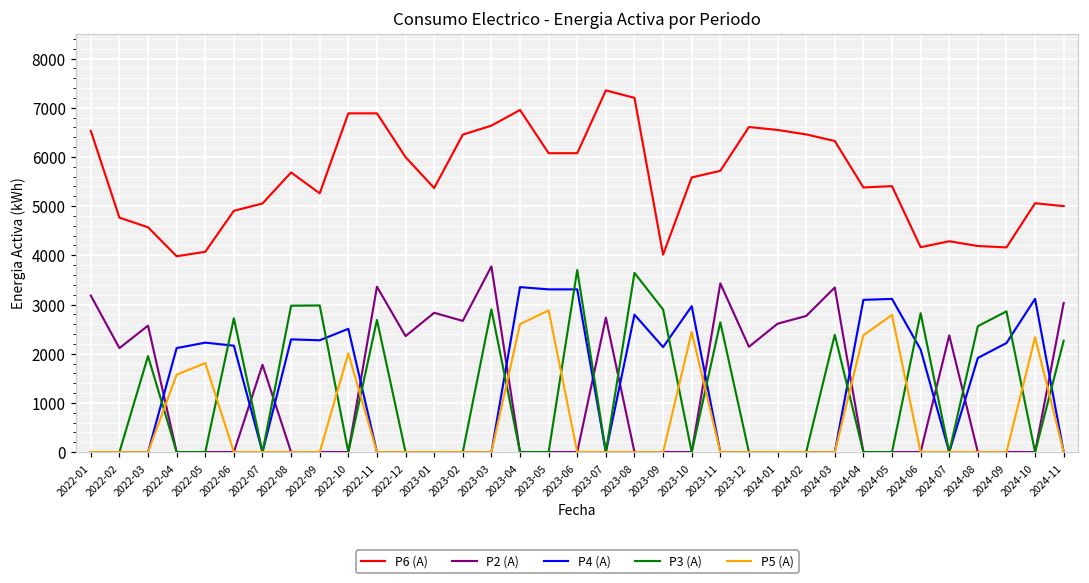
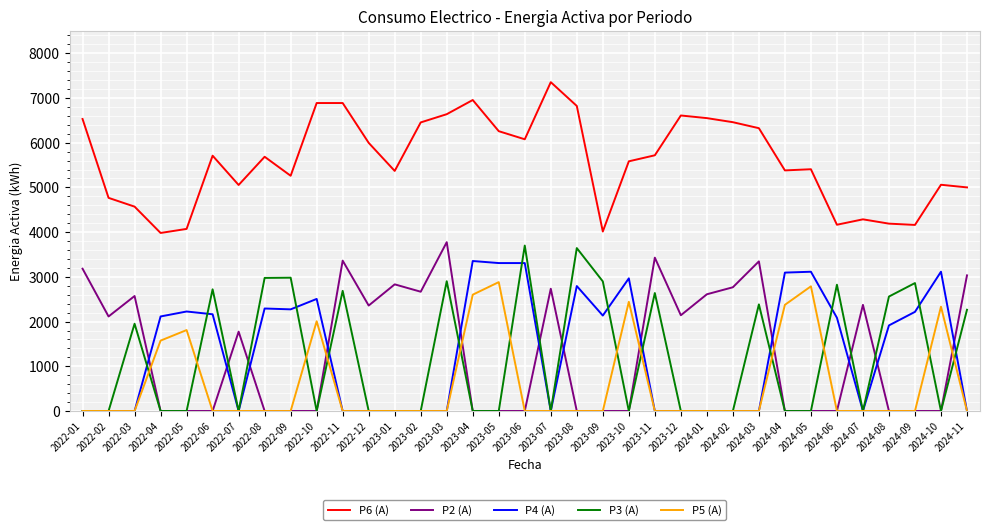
  {
    "P6 (A)": {
      "2022-01": 6500,
      "2022-02": 4800,
      "2022-03": 4600,
      "2022-04": 4000,
      "2022-05": 4100,
-     "2022-06": 4900,
+     "2022-06": 5700,
      "2022-07": 5100,
      "2022-08": 5700,
      "2022-09": 5300,
      "2022-10": 6900,
      "2022-11": 6900,
      "2022-12": 6000,
      "2023-01": 5400,
      "2023-02": 6500,
      "2023-03": 6600,
      "2023-04": 7000,
-     "2023-05": 6100,
+     "2023-05": 6300,
      "2023-06": 6100,
      "2023-07": 7400,
-     "2023-08": 7200,
+     "2023-08": 6800,
      "2023-09": 4000,
      "2023-10": 5600,
      "2023-11": 5700,
      "2023-12": 6600,
      "2024-01": 6500,
      "2024-02": 6500,
      "2024-03": 6300,
      "2024-04": 5400,
      "2024-05": 5400,
      "2024-06": 4200,
      "2024-07": 4300,
      "2024-08": 4200,
      "2024-09": 4200,
      "2024-10": 5100,
      "2024-11": 5000
    },
    "P2 (A)": {
      "2022-01": 3200,
      "2022-02": 2100,
      "2022-03": 2600,
      "2022-07": 1800,
      "2022-11": 3400,
      "2022-12": 2400,
      "2023-01": 2800,
      "2023-02": 2700,
      "2023-03": 3800,
      "2023-07": 2700,
      "2023-11": 3400,
      "2023-12": 2100,
      "2024-01": 2600,
      "2024-02": 2800,
      "2024-03": 3300,
      "2024-07": 2400,
      "2024-11": 3000
    },
    "P4 (A)": {
      "2022-04": 2100,
      "2022-05": 2200,
      "2022-06": 2200,
      "2022-08": 2300,
      "2022-09": 2300,
      "2022-10": 2500,
      "2023-04": 3400,
      "2023-05": 3300,
      "2023-06": 3300,
      "2023-08": 2800,
      "2023-09": 2100,
      "2023-10": 3000,
      "2024-04": 3100,
      "2024-05": 3100,
      "2024-06": 2100,
      "2024-08": 1900,
      "2024-09": 2200,
      "2024-10": 3100
    },
    "P3 (A)": {
      "2022-03": 2000,
      "2022-06": 2700,
      "2022-08": 3000,
      "2022-09": 3000,
      "2022-11": 2700,
      "2023-03": 2900,
      "2023-06": 3700,
      "2023-08": 3600,
      "2023-09": 2900,
      "2023-11": 2600,
      "2024-03": 2400,
      "2024-06": 2800,
      "2024-08": 2600,
      "2024-09": 2900,
      "2024-11": 2300
    },
    "P5 (A)": {
      "2022-04": 1600,
      "2022-05": 1800,
      "2022-10": 2000,
      "2023-04": 2600,
      "2023-05": 2900,
      "2023-10": 2400,
      "2024-04": 2400,
      "2024-05": 2800,
      "2024-10": 2300
    }
  }
